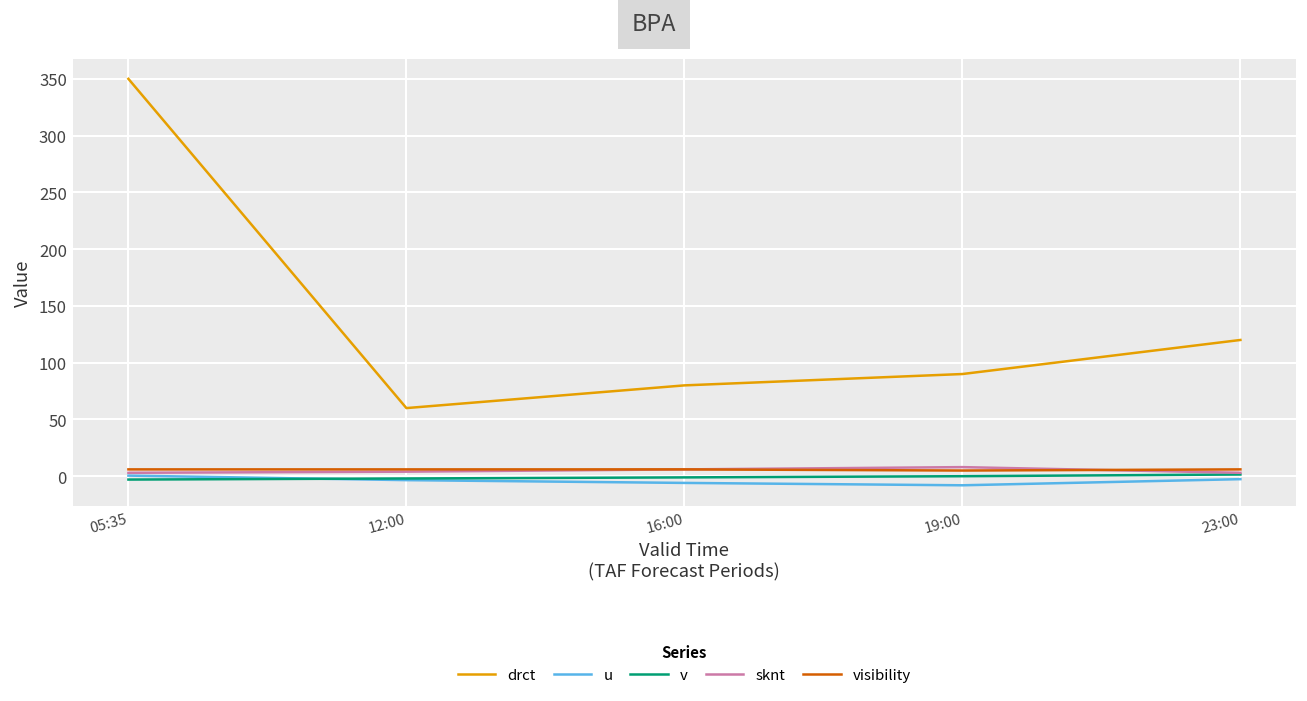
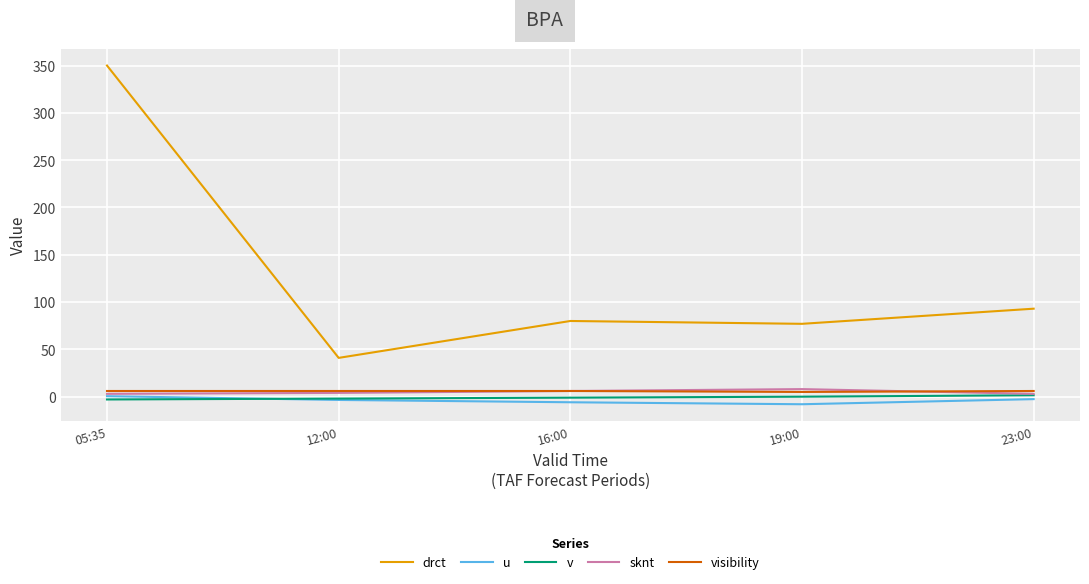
  {
    "drct": {
      "05:35": 350,
-     "12:00": 60,
+     "12:00": 40,
      "16:00": 80,
-     "19:00": 90,
-     "23:00": 120
+     "19:00": 80,
+     "23:00": 90
    },
    "u": {
      "16:00": -10,
      "19:00": -10,
      "23:00": 0
    },
    "v": {
      "05:35": 0,
      "16:00": 0,
      "19:00": 0
    },
    "sknt": {
      "19:00": 10
    },
    "visibility": {
      "05:35": 10,
      "19:00": 10,
      "23:00": 10
    }
  }
